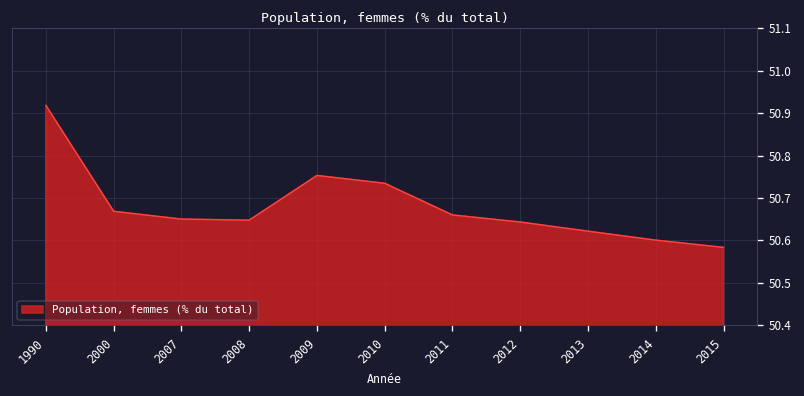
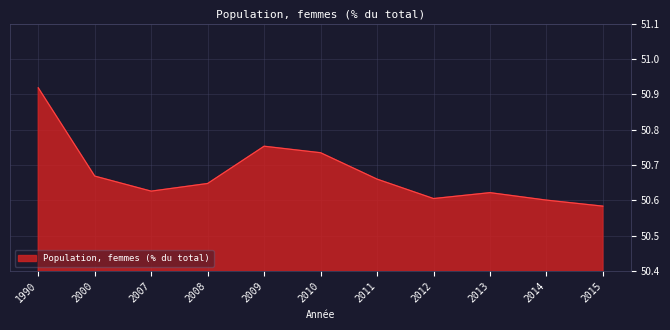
  {
    "1990": 50.92,
    "2000": 50.67,
-   "2007": 50.65,
+   "2007": 50.63,
    "2008": 50.65,
    "2009": 50.75,
    "2010": 50.73,
    "2011": 50.66,
-   "2012": 50.64,
+   "2012": 50.60,
    "2013": 50.62,
    "2014": 50.60,
    "2015": 50.58
  }
